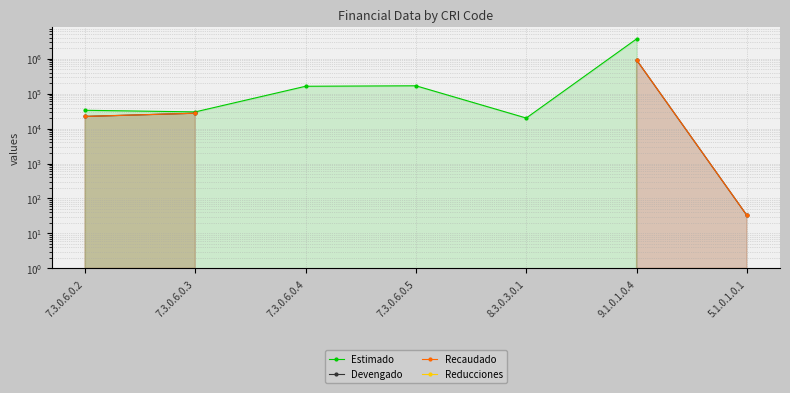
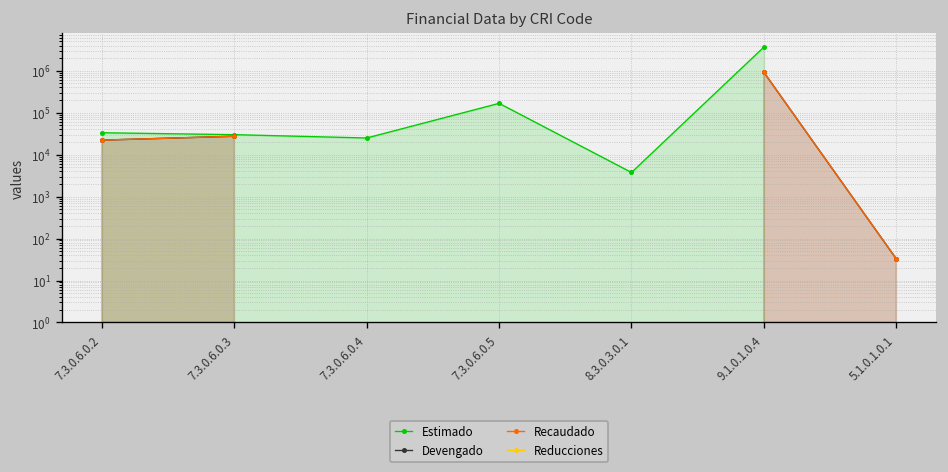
  {
    "Estimado": {
      "7.3.0.6.0.2": 30000,
-     "7.3.0.6.0.4": 200000,
+     "7.3.0.6.0.4": 30000,
      "7.3.0.6.0.5": 200000,
-     "8.3.0.3.0.1": 20000,
+     "8.3.0.3.0.1": 4000,
      "9.1.0.1.0.4": 4000000
    },
    "Recaudado": {
      "7.3.0.6.0.2": 20000,
      "9.1.0.1.0.4": 900000,
      "5.1.0.1.0.1": 30
    }
  }
